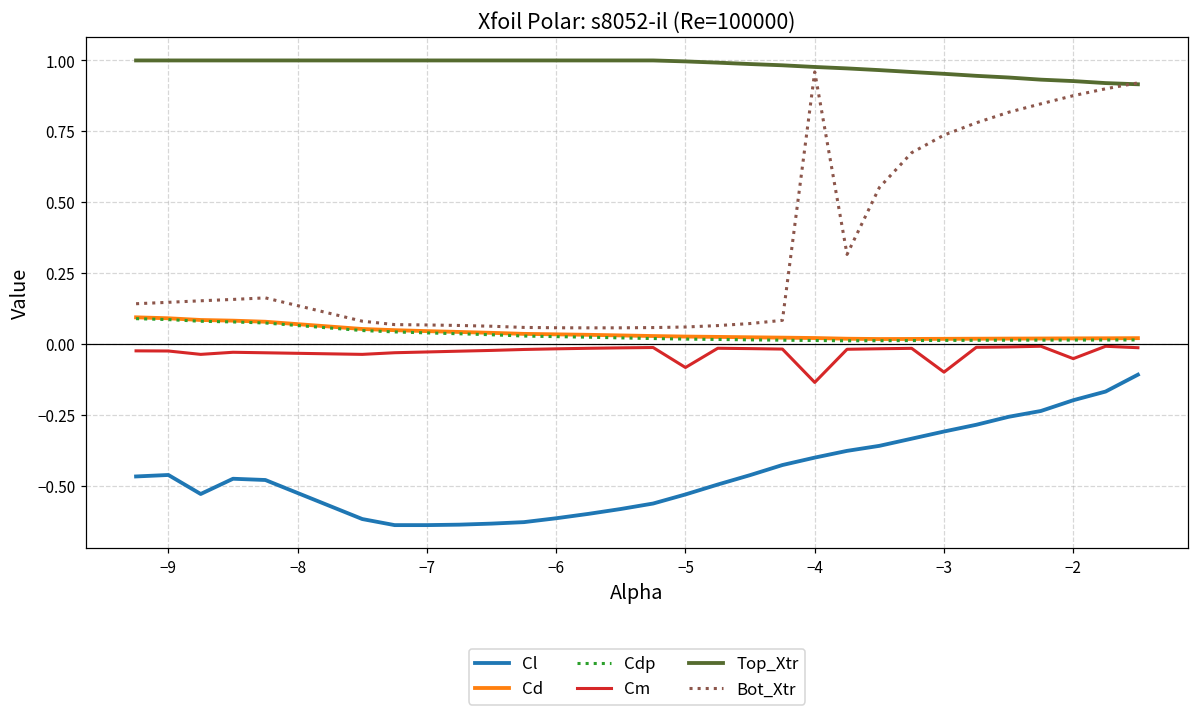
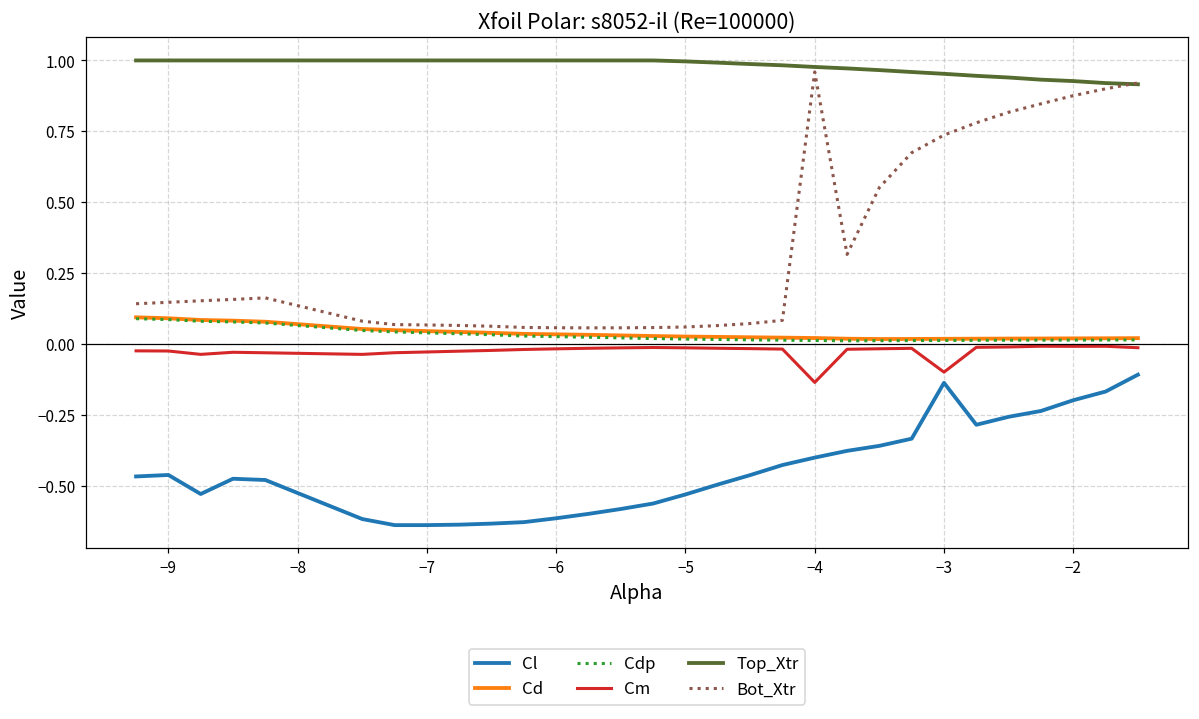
  {
    "Cl": {
      "−9": -0.46,
      "−7": -0.64,
      "−6": -0.62,
      "−5": -0.53,
      "−4": -0.40,
-     "−3": -0.31,
+     "−3": -0.14,
      "−2": -0.20
    },
    "Cm": {
      "−9": -0.03,
      "−7": -0.03,
      "−6": -0.02,
-     "−5": -0.08,
+     "−5": -0.01,
      "−4": -0.14,
      "−3": -0.10,
-     "−2": -0.05
+     "−2": -0.01
    },
    "Top_Xtr": {
      "−9": 1.00,
      "−7": 1.00,
      "−6": 1.00,
      "−5": 1.00,
      "−4": 0.98,
      "−3": 0.95,
      "−2": 0.93
    },
    "Bot_Xtr": {
      "−9": 0.15,
      "−7": 0.07,
      "−6": 0.06,
      "−5": 0.06,
      "−4": 0.96,
      "−3": 0.74,
      "−2": 0.88
    }
  }
